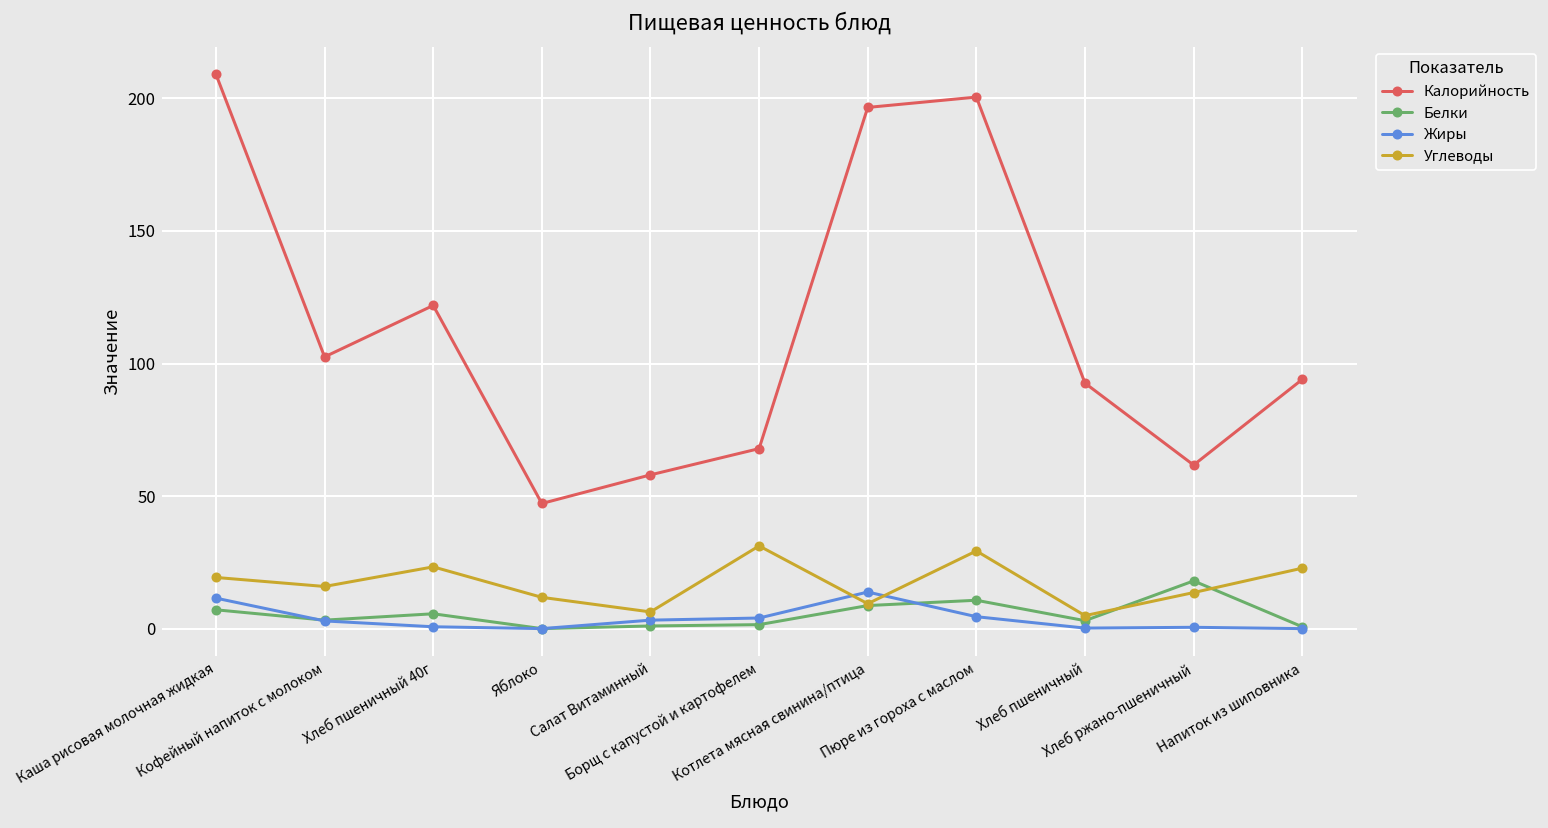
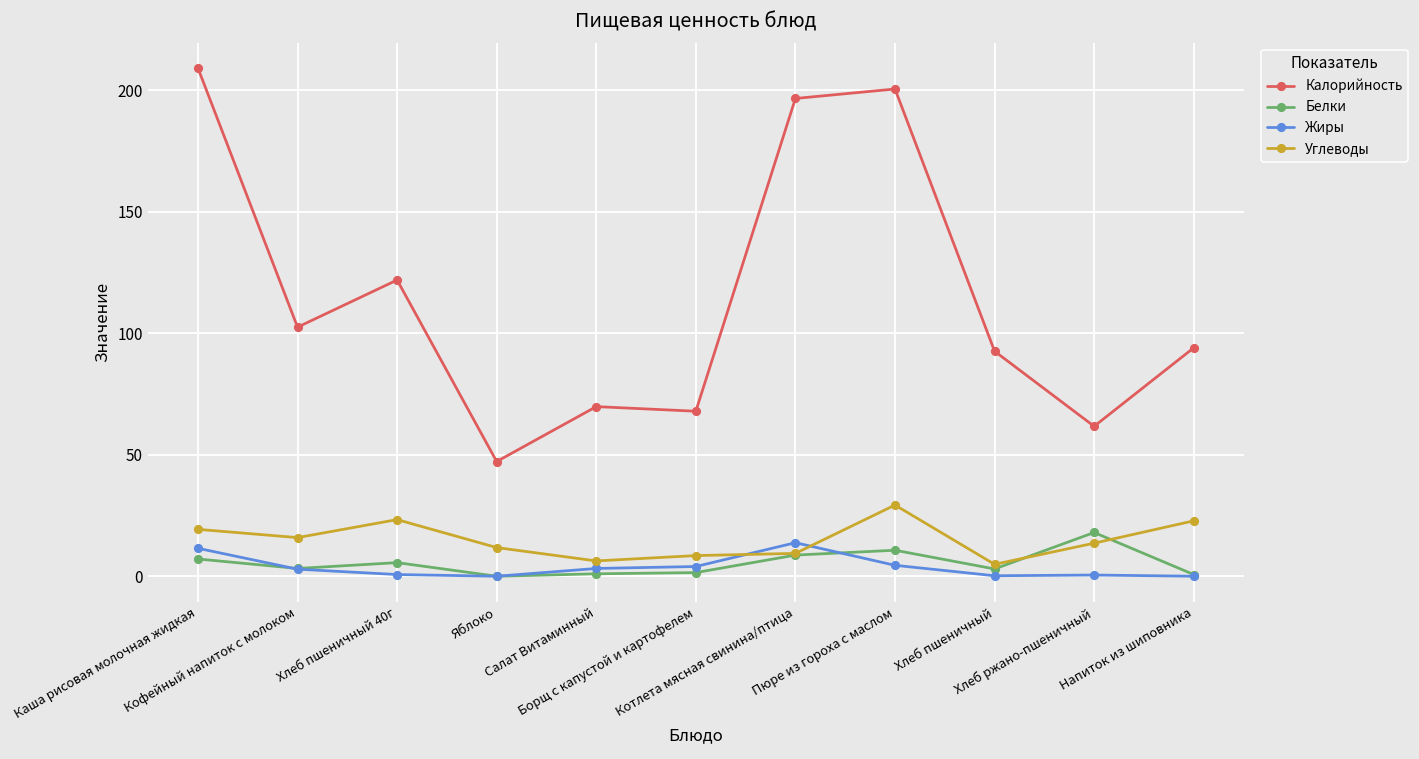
  {
    "Калорийность": {
      "Каша рисовая молочная жидкая": 209,
      "Кофейный напиток с молоком": 103,
      "Хлеб пшеничный 40г": 122,
      "Яблоко": 47,
-     "Салат Витаминный": 58,
+     "Салат Витаминный": 70,
      "Борщ с капустой и картофелем": 68,
      "Котлета мясная свинина/птица": 197,
      "Пюре из гороха с маслом": 201,
      "Хлеб пшеничный": 93,
      "Хлеб ржано-пшеничный": 62,
      "Напиток из шиповника": 94
    },
    "Белки": {
      "Каша рисовая молочная жидкая": 7,
      "Хлеб пшеничный 40г": 6,
      "Салат Витаминный": 1,
      "Борщ с капустой и картофелем": 2,
      "Пюре из гороха с маслом": 11,
      "Хлеб пшеничный": 3,
      "Хлеб ржано-пшеничный": 18
    },
    "Жиры": {
      "Каша рисовая молочная жидкая": 12,
      "Хлеб пшеничный 40г": 1,
      "Салат Витаминный": 3,
      "Борщ с капустой и картофелем": 4,
      "Котлета мясная свинина/птица": 14,
      "Пюре из гороха с маслом": 5,
      "Хлеб пшеничный": 0,
      "Хлеб ржано-пшеничный": 1
    },
    "Углеводы": {
      "Каша рисовая молочная жидкая": 19,
      "Кофейный напиток с молоком": 16,
      "Хлеб пшеничный 40г": 23,
      "Яблоко": 12,
      "Салат Витаминный": 6,
-     "Борщ с капустой и картофелем": 31,
+     "Борщ с капустой и картофелем": 9,
      "Пюре из гороха с маслом": 29,
      "Хлеб пшеничный": 5,
      "Хлеб ржано-пшеничный": 14,
      "Напиток из шиповника": 23
    }
  }
